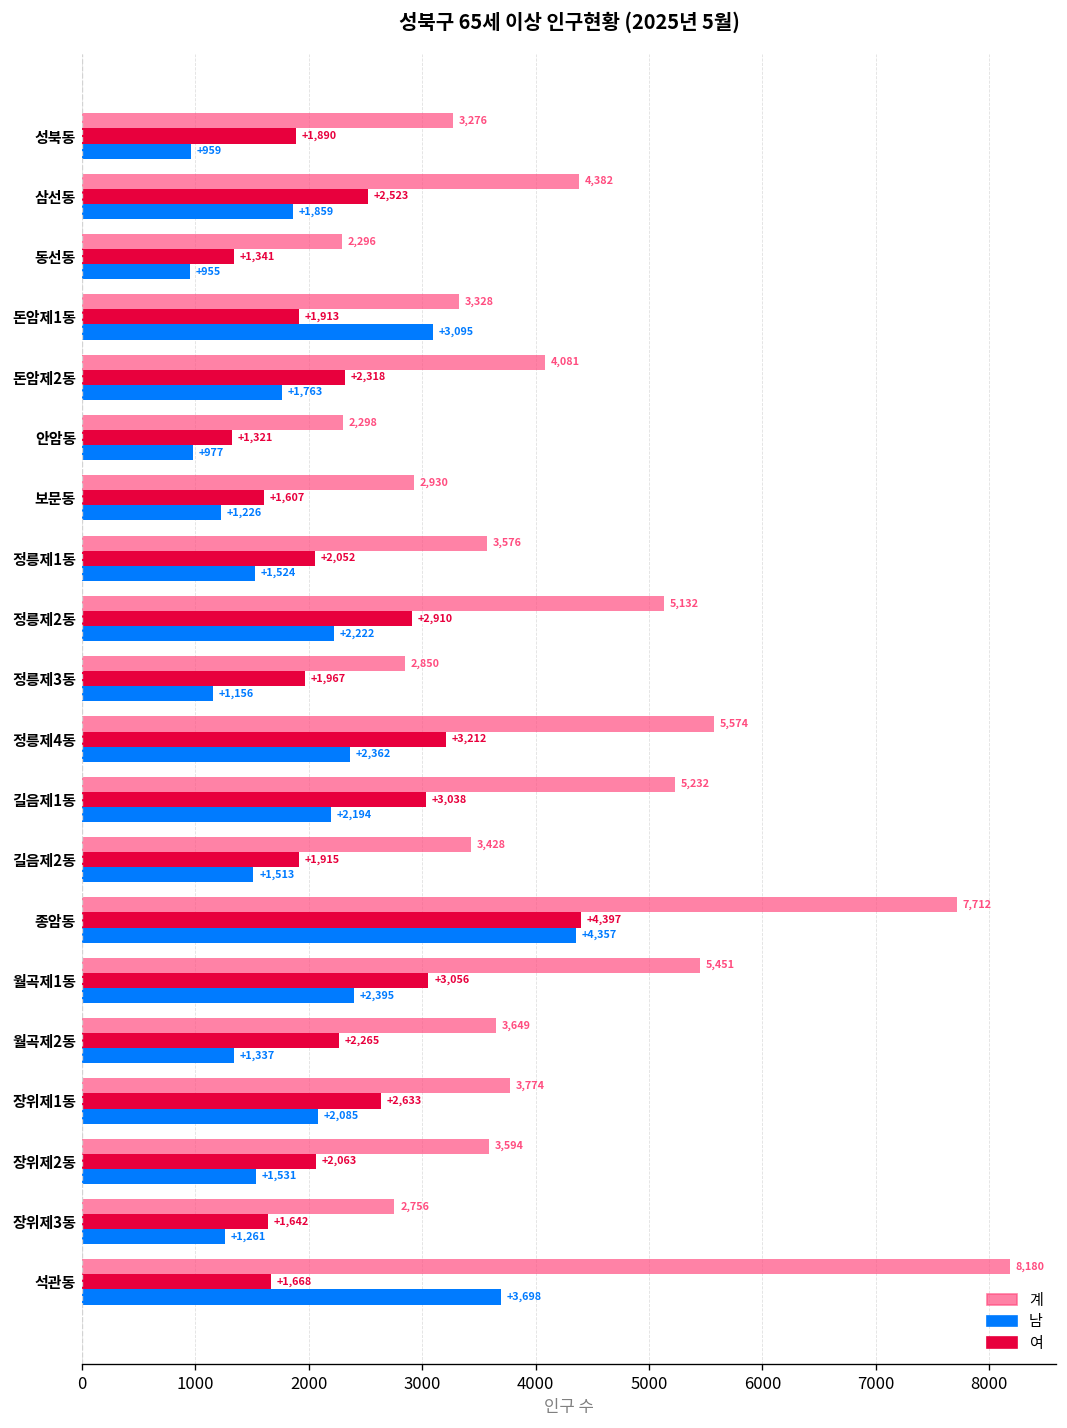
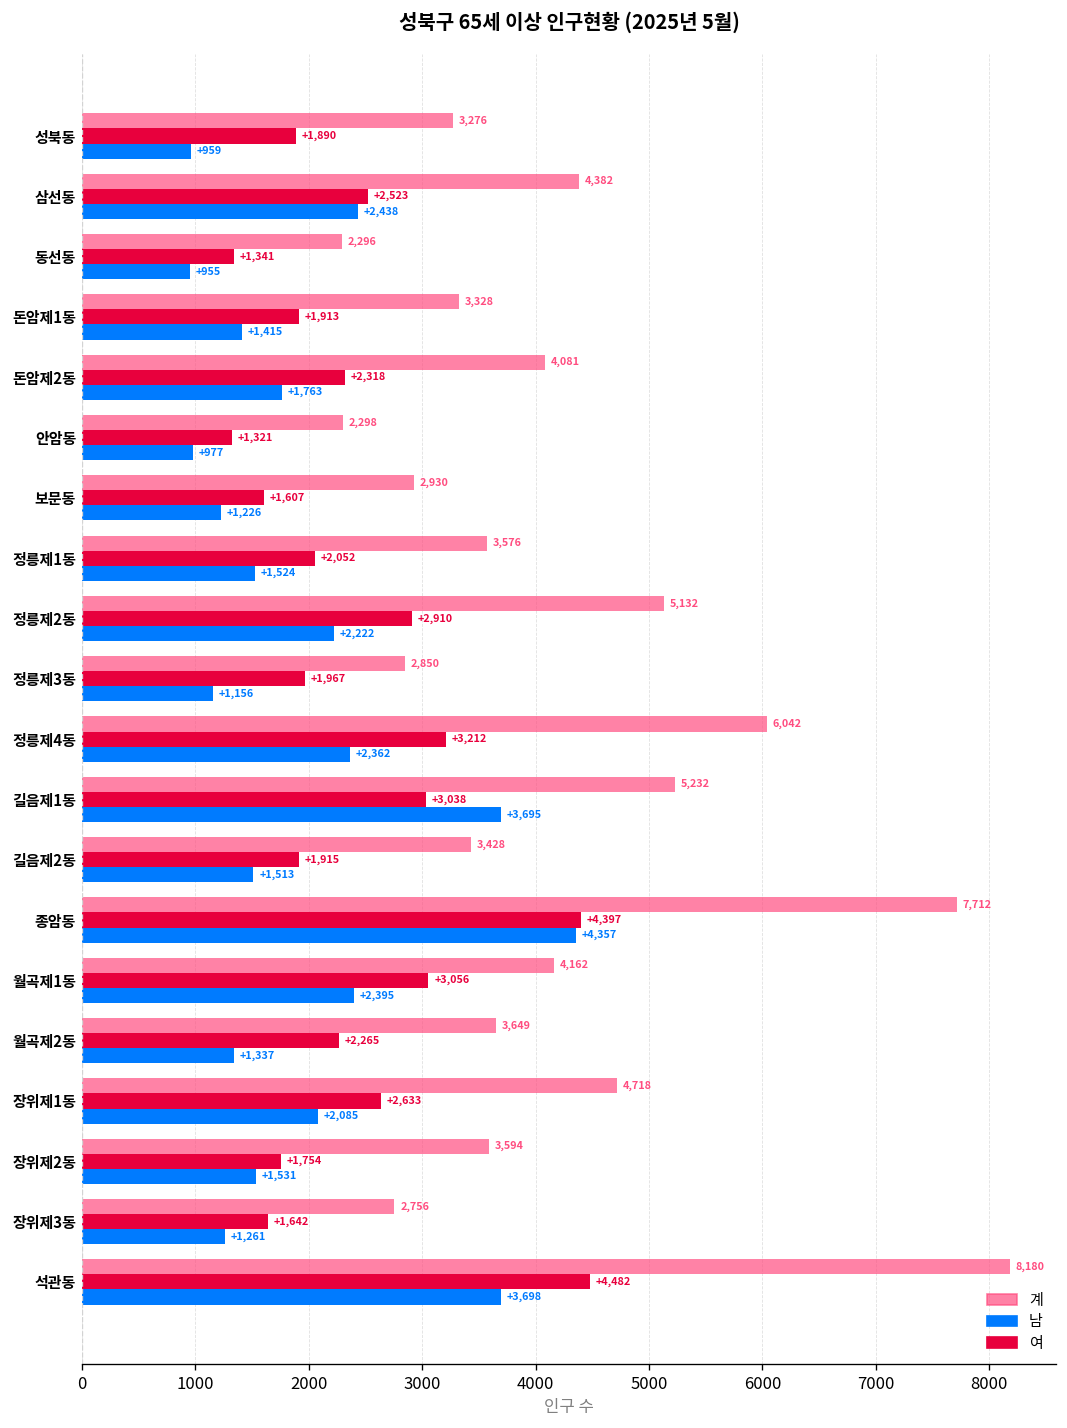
  {
    "남": {
      "성북동": "+959",
-     "삼선동": "+1,859",
+     "삼선동": "+2,438",
      "동선동": "+955",
-     "돈암제1동": "+3,095",
+     "돈암제1동": "+1,415",
      "돈암제2동": "+1,763",
      "안암동": "+977",
      "보문동": "+1,226",
      "정릉제1동": "+1,524",
      "정릉제2동": "+2,222",
      "정릉제3동": "+1,156",
      "정릉제4동": "+2,362",
-     "길음제1동": "+2,194",
+     "길음제1동": "+3,695",
      "길음제2동": "+1,513",
      "종암동": "+4,357",
      "월곡제1동": "+2,395",
      "월곡제2동": "+1,337",
      "장위제1동": "+2,085",
      "장위제2동": "+1,531",
      "장위제3동": "+1,261",
      "석관동": "+3,698"
    },
    "여": {
      "성북동": "+1,890",
      "삼선동": "+2,523",
      "동선동": "+1,341",
      "돈암제1동": "+1,913",
      "돈암제2동": "+2,318",
      "안암동": "+1,321",
      "보문동": "+1,607",
      "정릉제1동": "+2,052",
      "정릉제2동": "+2,910",
      "정릉제3동": "+1,967",
      "정릉제4동": "+3,212",
      "길음제1동": "+3,038",
      "길음제2동": "+1,915",
      "종암동": "+4,397",
      "월곡제1동": "+3,056",
      "월곡제2동": "+2,265",
      "장위제1동": "+2,633",
-     "장위제2동": "+2,063",
+     "장위제2동": "+1,754",
      "장위제3동": "+1,642",
-     "석관동": "+1,668"
+     "석관동": "+4,482"
    },
    "계": {
      "성북동": "3,276",
      "삼선동": "4,382",
      "동선동": "2,296",
      "돈암제1동": "3,328",
      "돈암제2동": "4,081",
      "안암동": "2,298",
      "보문동": "2,930",
      "정릉제1동": "3,576",
      "정릉제2동": "5,132",
      "정릉제3동": "2,850",
-     "정릉제4동": "5,574",
+     "정릉제4동": "6,042",
      "길음제1동": "5,232",
      "길음제2동": "3,428",
      "종암동": "7,712",
-     "월곡제1동": "5,451",
+     "월곡제1동": "4,162",
      "월곡제2동": "3,649",
-     "장위제1동": "3,774",
+     "장위제1동": "4,718",
      "장위제2동": "3,594",
      "장위제3동": "2,756",
      "석관동": "8,180"
    }
  }
